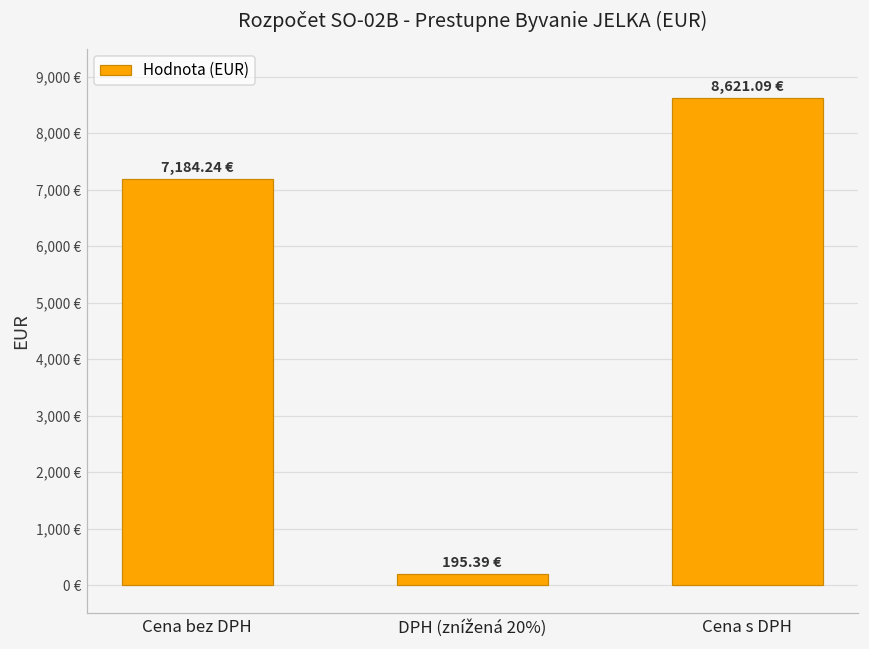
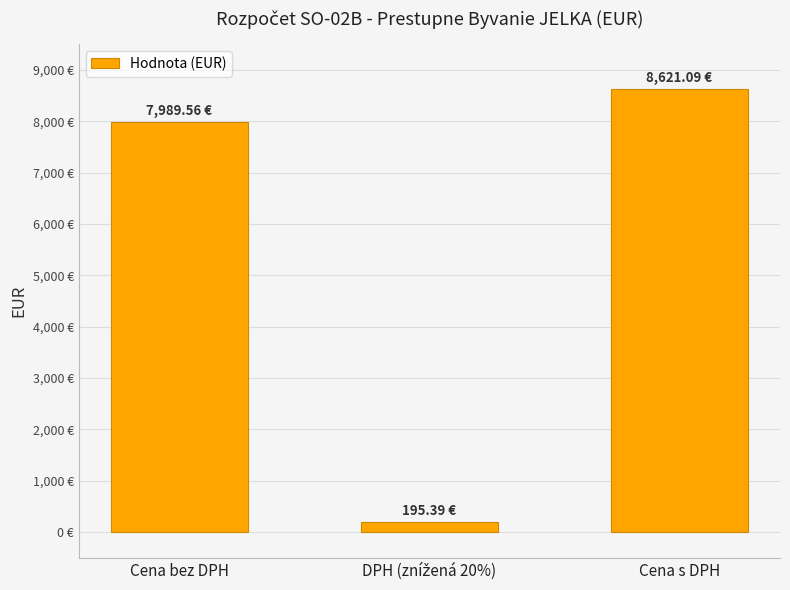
  {
-   "Cena bez DPH": "7,184.24",
+   "Cena bez DPH": "7,989.56",
    "DPH (znížená 20%)": "195.39",
    "Cena s DPH": "8,621.09"
  }
